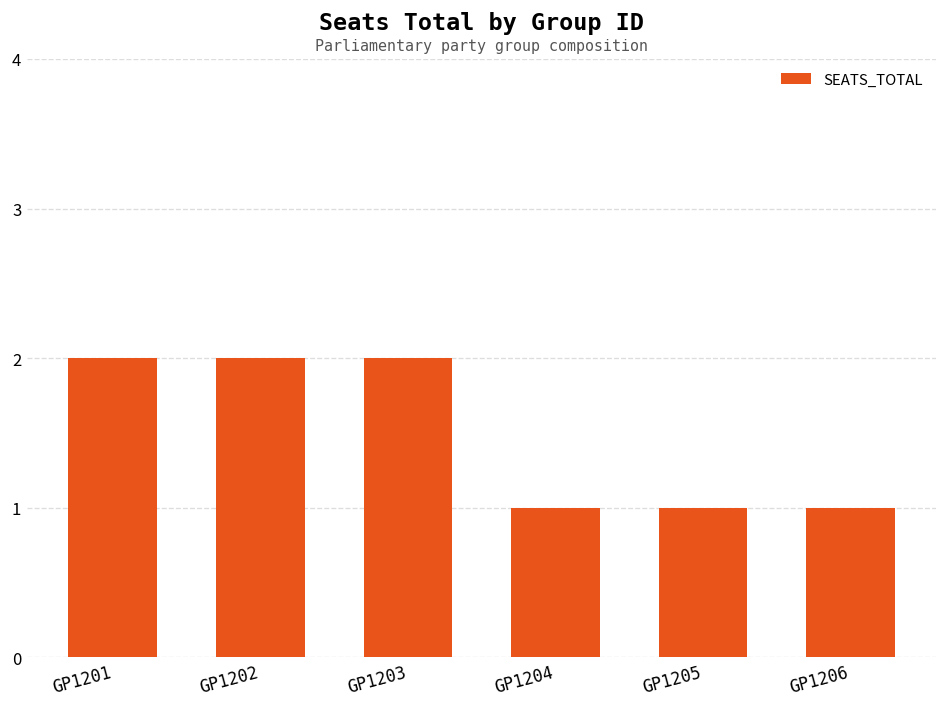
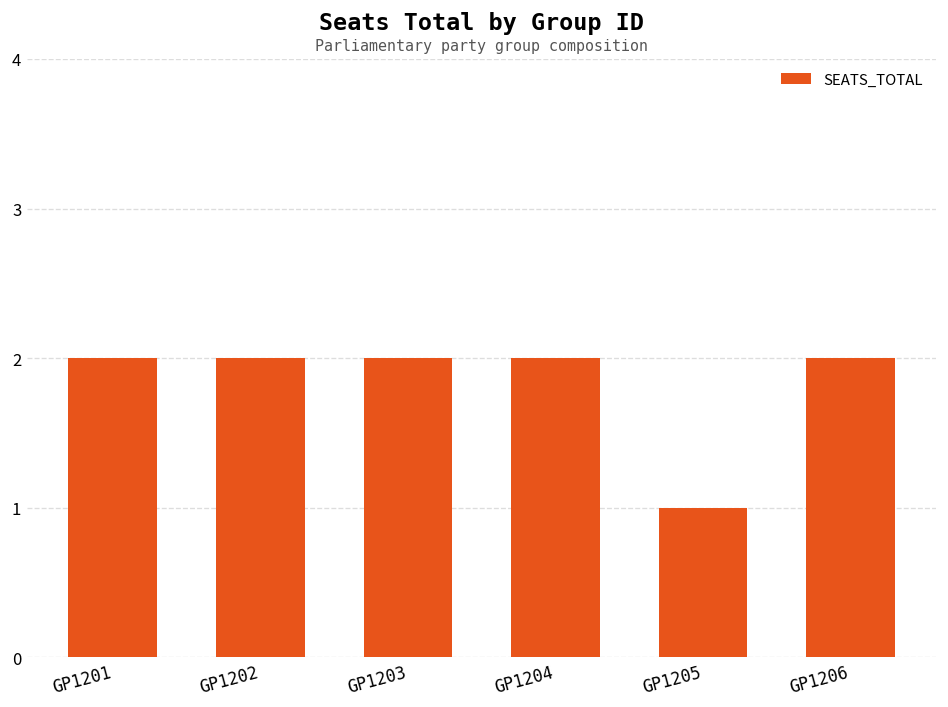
  {
    "GP1201": 2,
    "GP1202": 2,
    "GP1203": 2,
-   "GP1204": 1,
+   "GP1204": 2,
    "GP1205": 1,
-   "GP1206": 1
+   "GP1206": 2
  }
